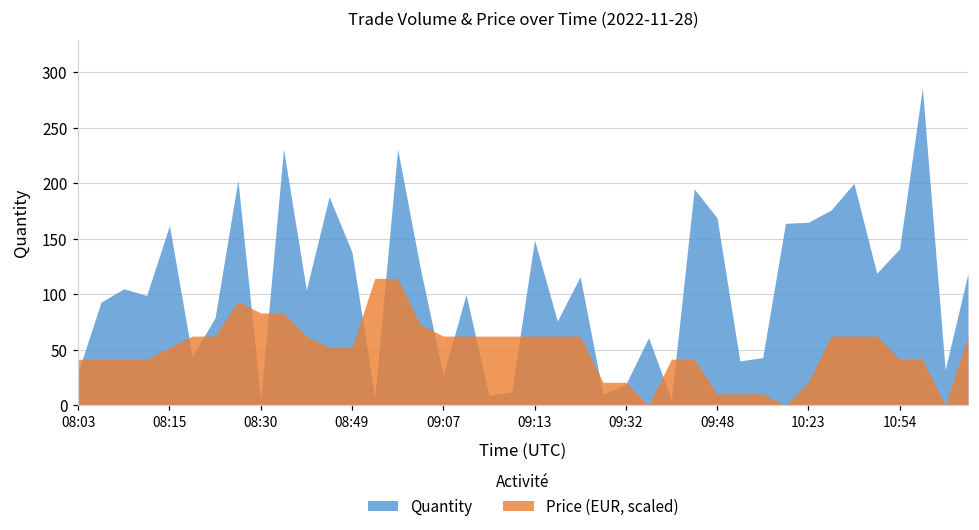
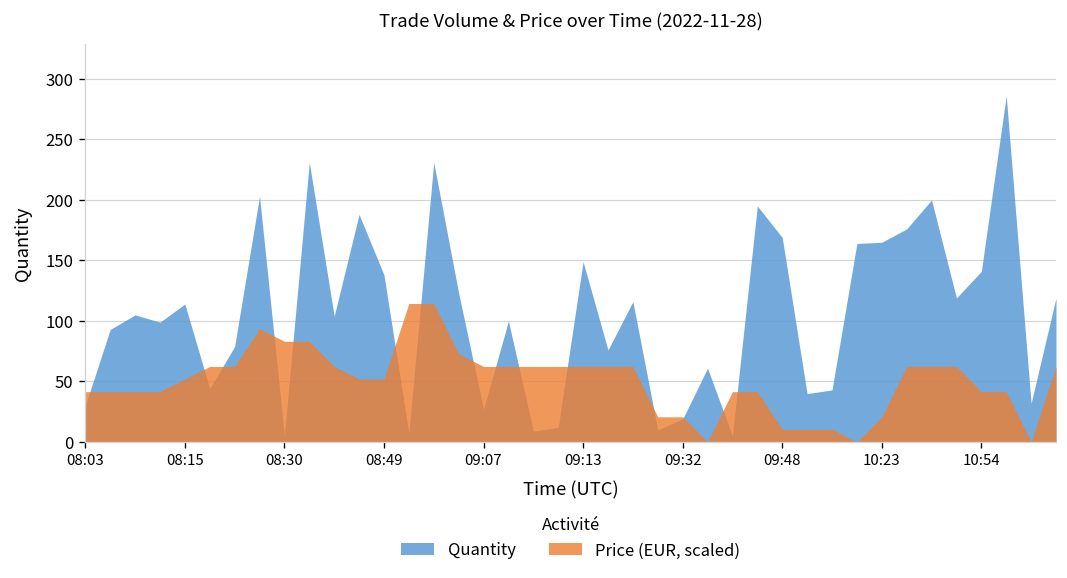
  {
    "Quantity": {
-     "08:15": 162,
+     "08:15": 114,
      "08:49": 138,
      "09:48": 169,
      "10:23": 165,
      "10:54": 141
    },
    "Price (EUR, scaled)": {
      "08:15": 52,
      "08:49": 52,
      "09:48": 10,
      "10:23": 21,
      "10:54": 42
    }
  }
